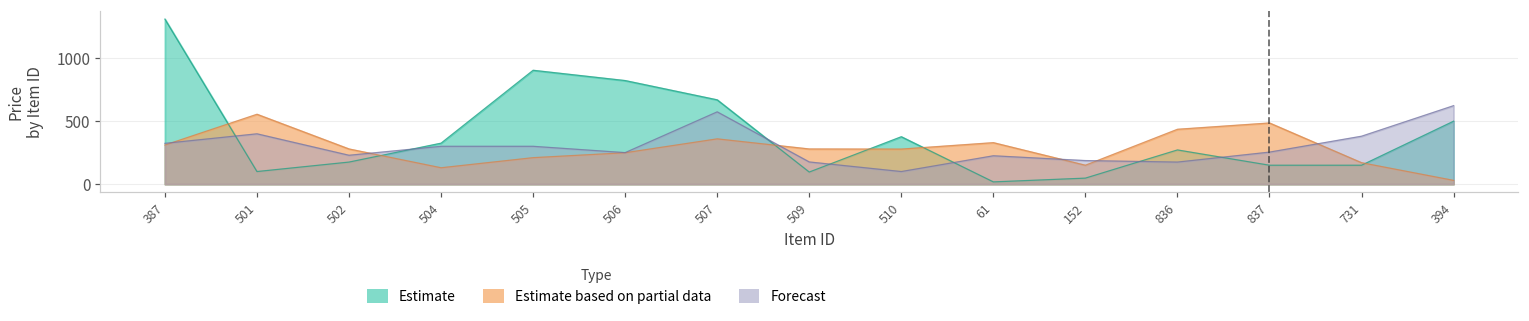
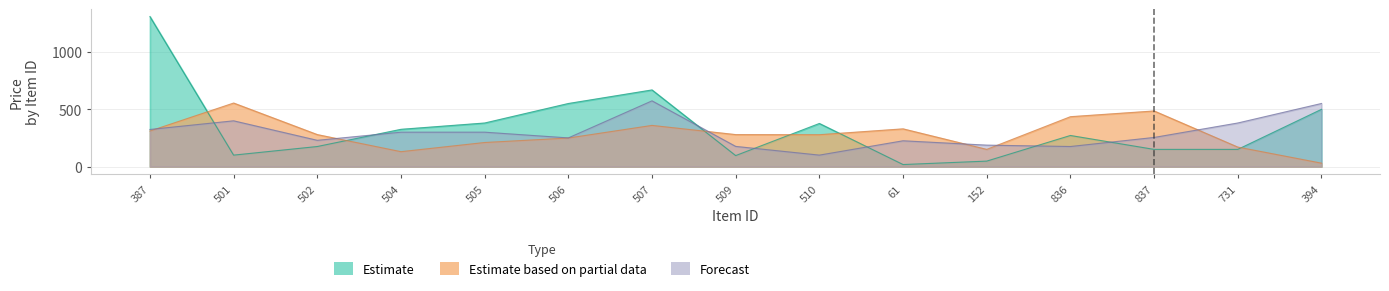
  {
    "Estimate": {
      "387": 1310,
      "501": 100,
      "502": 180,
      "504": 330,
-     "505": 900,
-     "506": 820,
+     "505": 380,
+     "506": 550,
      "507": 670,
      "509": 100,
      "510": 380,
      "61": 20,
      "152": 50,
      "836": 270,
      "837": 150,
      "394": 500
    },
    "Estimate based on partial data": {
      "501": 550,
      "502": 280,
      "504": 130,
      "505": 210,
      "507": 360,
      "509": 280,
      "510": 280,
      "61": 330,
      "152": 150,
      "836": 440,
      "837": 490,
      "394": 30
    },
    "Forecast": {
      "501": 400,
      "502": 230,
      "504": 300,
      "505": 300,
      "507": 570,
      "509": 180,
      "510": 100,
      "61": 230,
      "152": 190,
      "836": 180,
      "837": 250,
      "731": 380,
-     "394": 620
+     "394": 550
    }
  }
